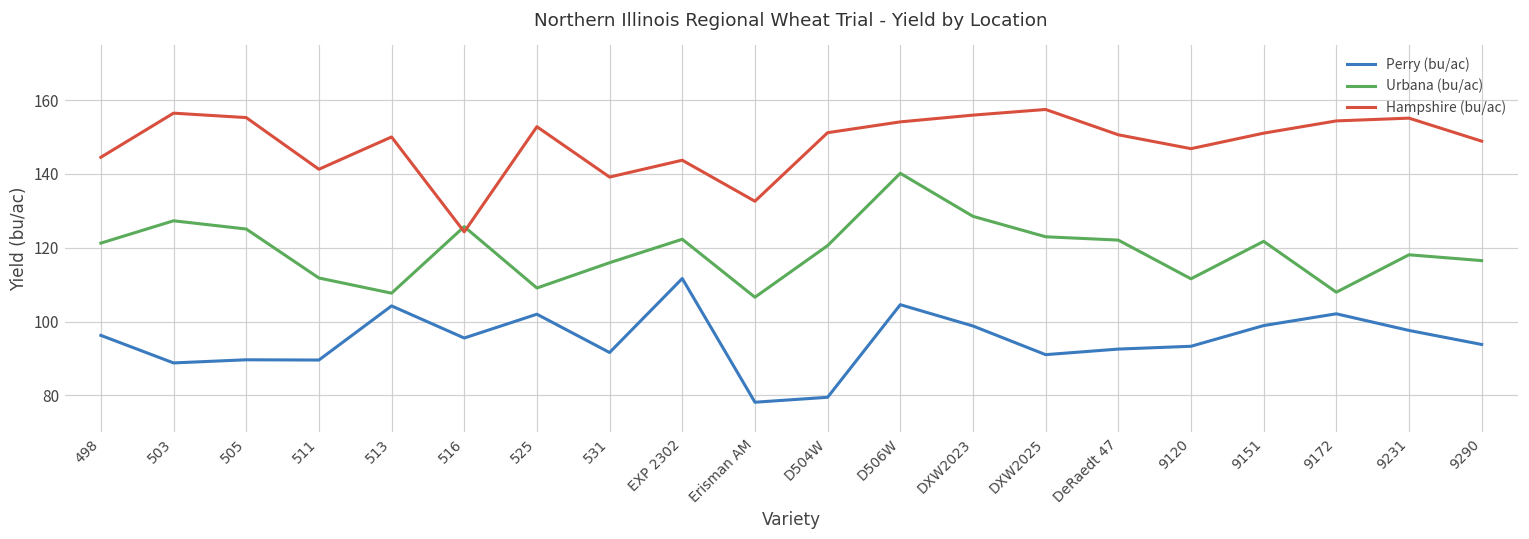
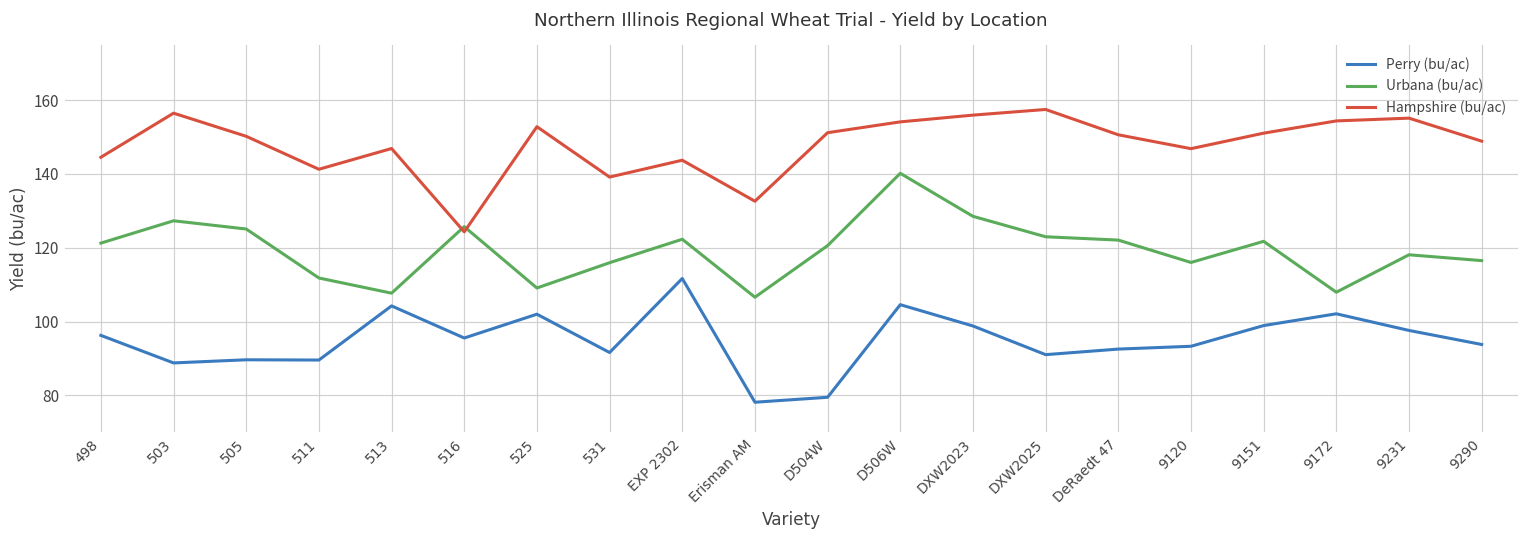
  {
    "Perry (bu/ac)": {
      "498": 96,
      "503": 89,
      "505": 90,
      "511": 90,
      "513": 104,
      "516": 96,
      "525": 102,
      "531": 92,
      "EXP 2302": 112,
      "Erisman AM": 78,
      "D504W": 79,
      "D506W": 105,
      "DXW2023": 99,
      "DXW2025": 91,
      "DeRaedt 47": 93,
      "9120": 93,
      "9151": 99,
      "9172": 102,
      "9231": 98,
      "9290": 94
    },
    "Urbana (bu/ac)": {
      "498": 121,
      "503": 127,
      "505": 125,
      "511": 112,
      "513": 108,
      "516": 126,
      "525": 109,
      "531": 116,
      "EXP 2302": 122,
      "Erisman AM": 107,
      "D504W": 121,
      "D506W": 140,
      "DXW2023": 129,
      "DXW2025": 123,
      "DeRaedt 47": 122,
-     "9120": 112,
+     "9120": 116,
      "9151": 122,
      "9172": 108,
      "9231": 118,
      "9290": 117
    },
    "Hampshire (bu/ac)": {
      "498": 145,
      "503": 156,
-     "505": 155,
+     "505": 150,
      "511": 141,
-     "513": 150,
+     "513": 147,
      "516": 124,
      "525": 153,
      "531": 139,
      "EXP 2302": 144,
      "Erisman AM": 133,
      "D504W": 151,
      "D506W": 154,
      "DXW2023": 156,
      "DXW2025": 157,
      "DeRaedt 47": 151,
      "9120": 147,
      "9151": 151,
      "9172": 154,
      "9231": 155,
      "9290": 149
    }
  }
